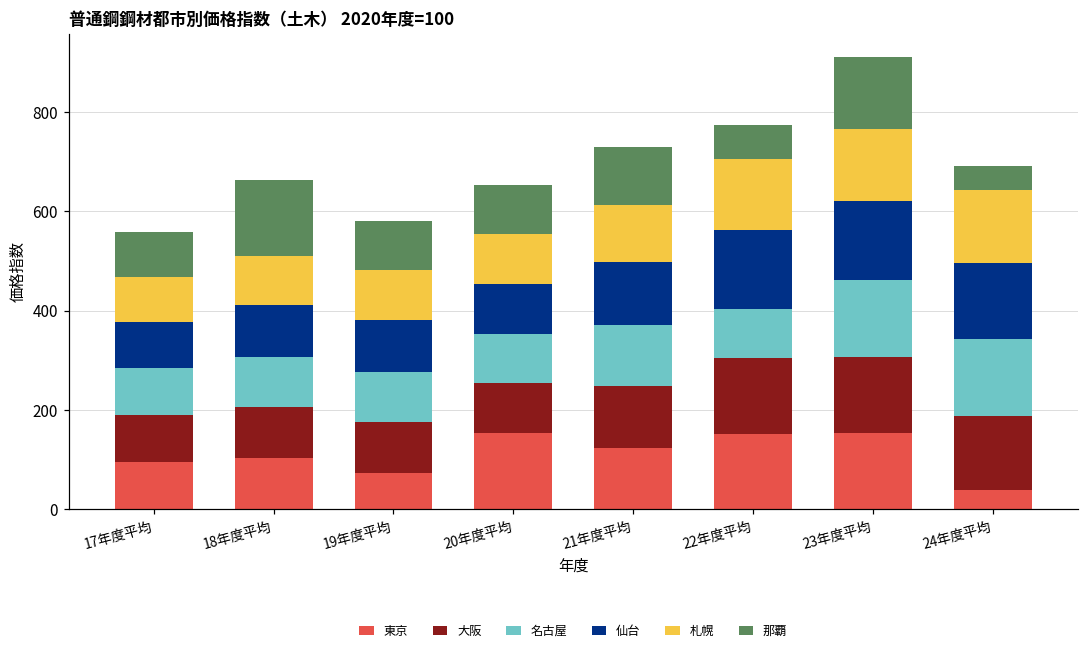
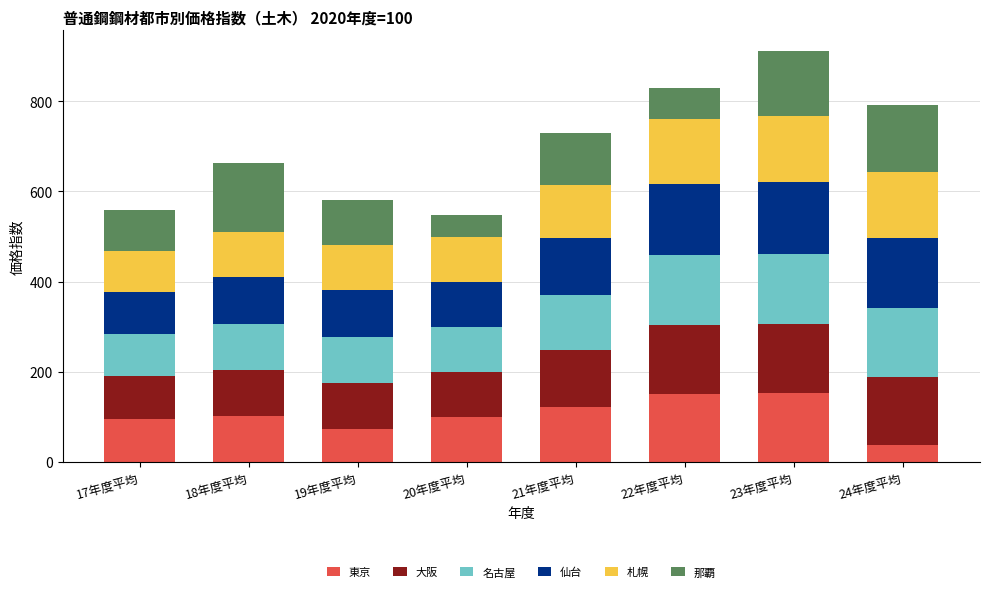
  {
    "東京": {
      "17年度平均": 100,
      "18年度平均": 100,
      "19年度平均": 70,
-     "20年度平均": 150,
+     "20年度平均": 100,
      "21年度平均": 120,
      "22年度平均": 150,
      "23年度平均": 150,
      "24年度平均": 40
    },
    "大阪": {
      "17年度平均": 100,
      "18年度平均": 100,
      "19年度平均": 100,
      "20年度平均": 100,
      "21年度平均": 130,
      "22年度平均": 150,
      "23年度平均": 150,
      "24年度平均": 150
    },
    "名古屋": {
      "17年度平均": 90,
      "18年度平均": 100,
      "19年度平均": 100,
      "20年度平均": 100,
      "21年度平均": 120,
-     "22年度平均": 100,
+     "22年度平均": 150,
      "23年度平均": 160,
      "24年度平均": 150
    },
    "仙台": {
      "17年度平均": 90,
      "18年度平均": 100,
      "19年度平均": 100,
      "20年度平均": 100,
      "21年度平均": 130,
      "22年度平均": 160,
      "23年度平均": 160,
      "24年度平均": 150
    },
    "札幌": {
      "17年度平均": 90,
      "18年度平均": 100,
      "19年度平均": 100,
      "20年度平均": 100,
      "21年度平均": 120,
      "22年度平均": 140,
      "23年度平均": 150,
      "24年度平均": 150
    },
    "那覇": {
      "17年度平均": 90,
      "18年度平均": 150,
      "19年度平均": 100,
-     "20年度平均": 100,
+     "20年度平均": 50,
      "21年度平均": 120,
      "22年度平均": 70,
      "23年度平均": 150,
-     "24年度平均": 50
+     "24年度平均": 150
    }
  }
